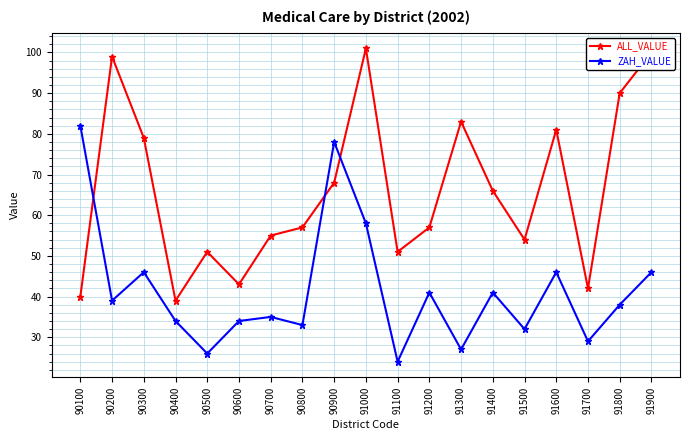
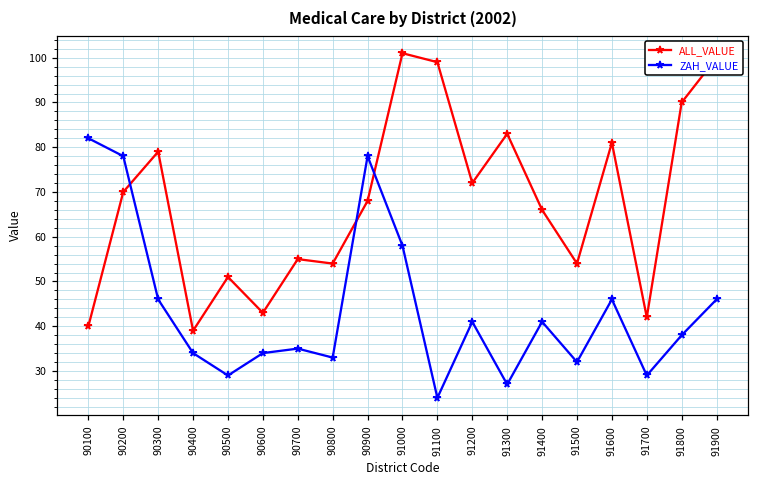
  {
    "ALL_VALUE": {
      "90100": 40,
-     "90200": 99,
+     "90200": 70,
      "90300": 79,
      "90400": 39,
      "90500": 51,
      "90600": 43,
      "90700": 55,
-     "90800": 57,
+     "90800": 54,
      "90900": 68,
      "91000": 101,
-     "91100": 51,
-     "91200": 57,
+     "91100": 99,
+     "91200": 72,
      "91300": 83,
      "91400": 66,
      "91500": 54,
      "91600": 81,
      "91700": 42,
      "91800": 90
    },
    "ZAH_VALUE": {
      "90100": 82,
-     "90200": 39,
+     "90200": 78,
      "90300": 46,
      "90400": 34,
-     "90500": 26,
+     "90500": 29,
      "90600": 34,
      "90700": 35,
      "90800": 33,
      "90900": 78,
      "91000": 58,
      "91100": 24,
      "91200": 41,
      "91300": 27,
      "91400": 41,
      "91500": 32,
      "91600": 46,
      "91700": 29,
      "91800": 38,
      "91900": 46
    }
  }
